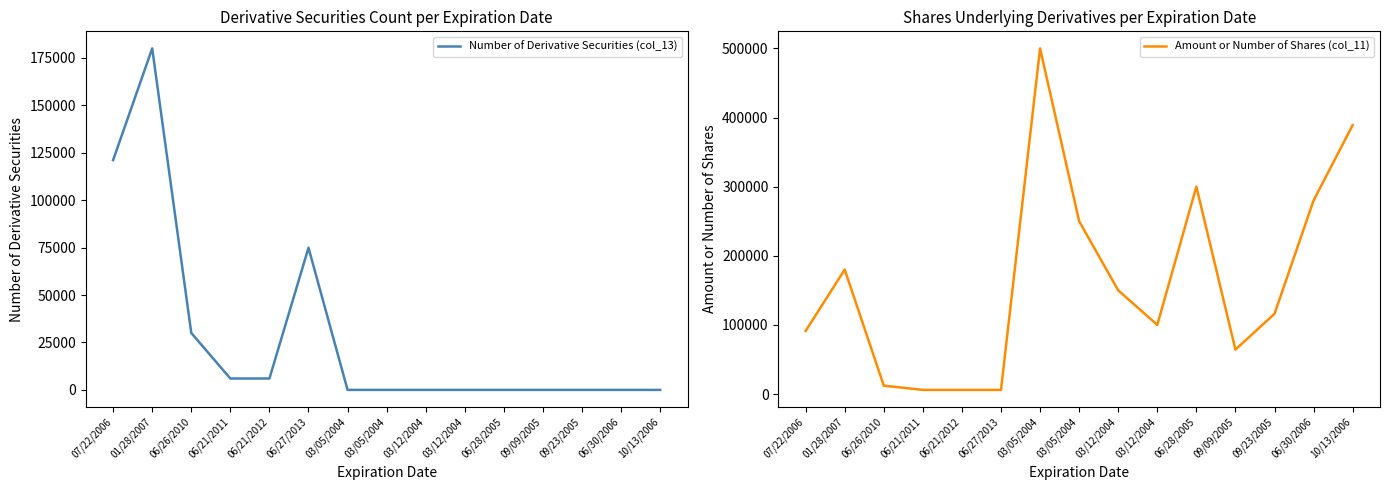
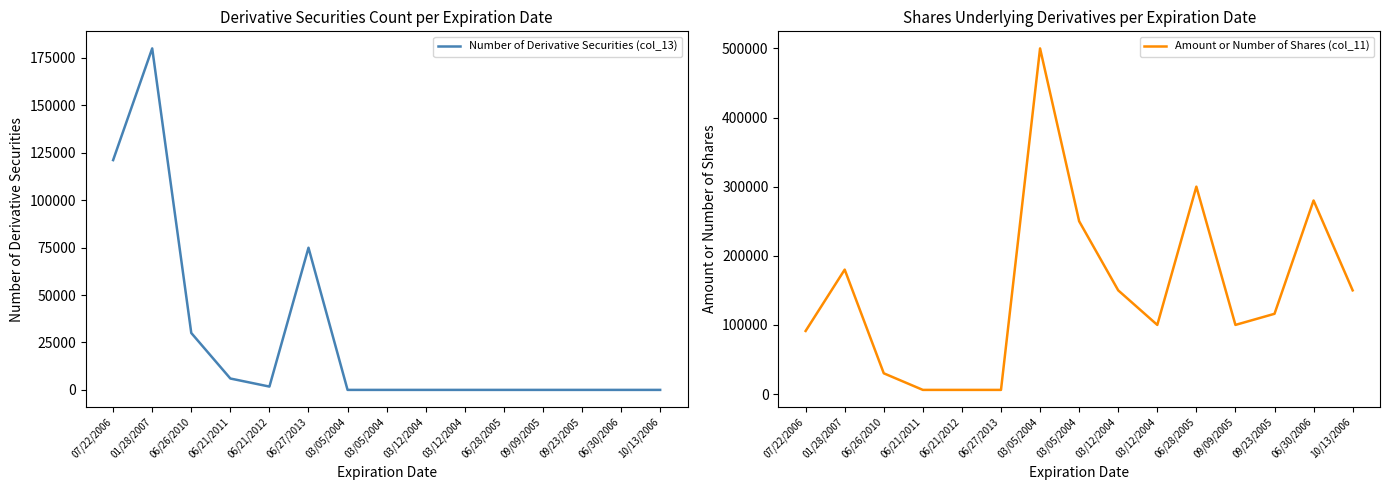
  {
    "Derivative Securities Count per Expiration Date": {
      "07/22/2006": 121000,
      "01/28/2007": 180000,
      "06/26/2010": 30000,
      "06/21/2011": 6000,
-     "06/21/2012": 6000,
+     "06/21/2012": 2000,
      "06/27/2013": 75000,
      "06/28/2005": 0,
      "09/09/2005": 0,
      "09/23/2005": 0,
      "06/30/2006": 0,
      "10/13/2006": 0
    },
    "Shares Underlying Derivatives per Expiration Date": {
      "07/22/2006": 90000,
      "01/28/2007": 180000,
-     "06/26/2010": 10000,
+     "06/26/2010": 30000,
      "06/21/2011": 10000,
      "06/21/2012": 10000,
      "06/27/2013": 10000,
      "06/28/2005": 300000,
-     "09/09/2005": 60000,
+     "09/09/2005": 100000,
      "09/23/2005": 120000,
      "06/30/2006": 280000,
-     "10/13/2006": 390000
+     "10/13/2006": 150000
    }
  }
